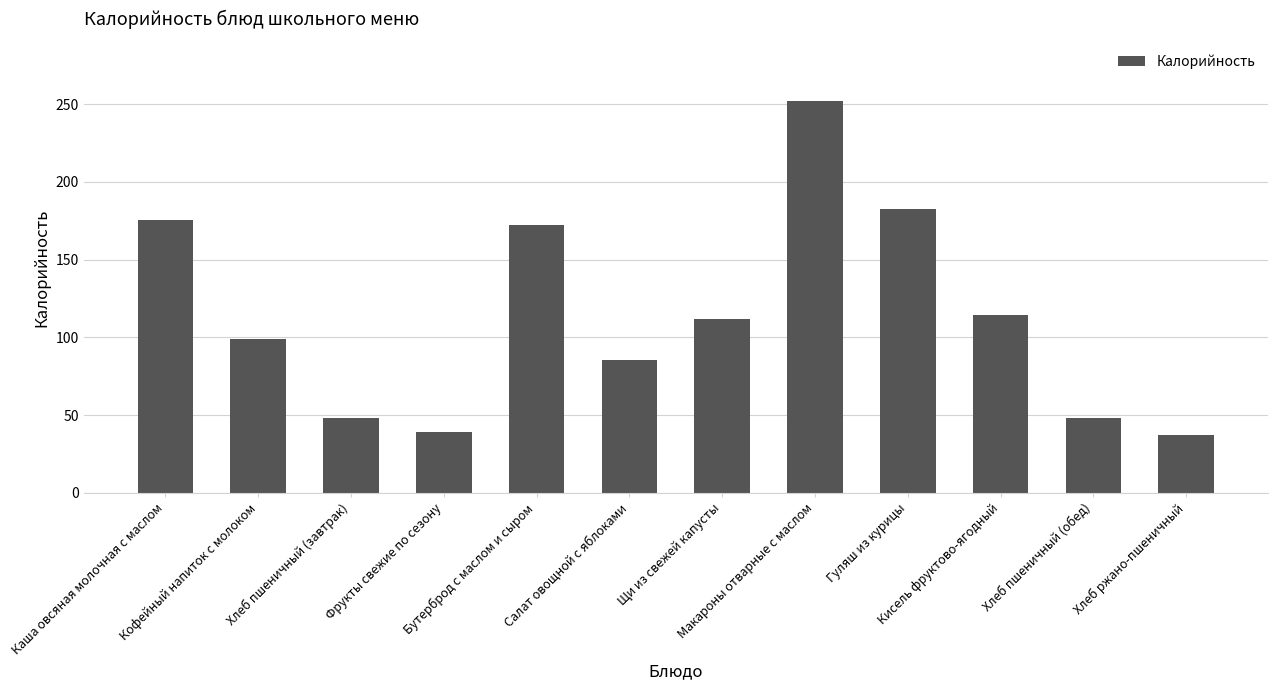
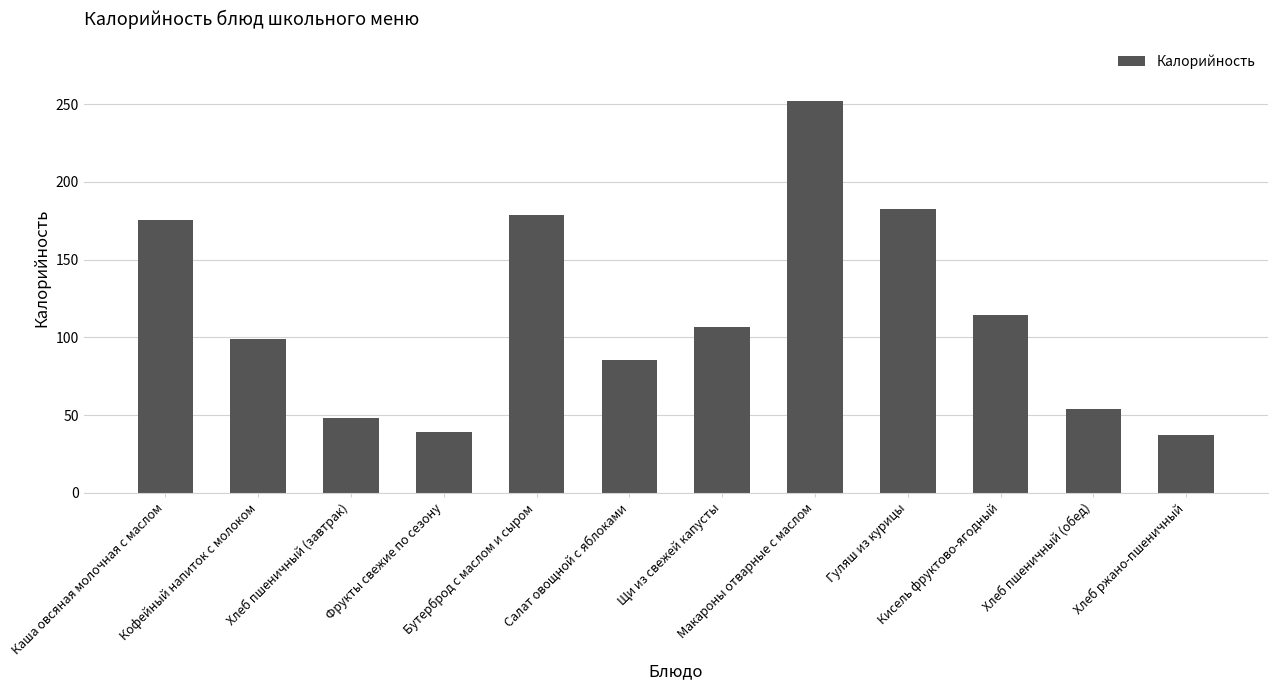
  {
    "Каша овсяная молочная с маслом": 176,
    "Кофейный напиток с молоком": 99,
    "Хлеб пшеничный (завтрак)": 48,
    "Фрукты свежие по сезону": 39,
-   "Бутерброд с маслом и сыром": 172,
+   "Бутерброд с маслом и сыром": 178,
    "Салат овощной с яблоками": 85,
-   "Щи из свежей капусты": 112,
+   "Щи из свежей капусты": 107,
    "Макароны отварные с маслом": 252,
    "Гуляш из курицы": 183,
    "Кисель фруктово-ягодный": 114,
-   "Хлеб пшеничный (обед)": 48,
+   "Хлеб пшеничный (обед)": 54,
    "Хлеб ржано-пшеничный": 37
  }
